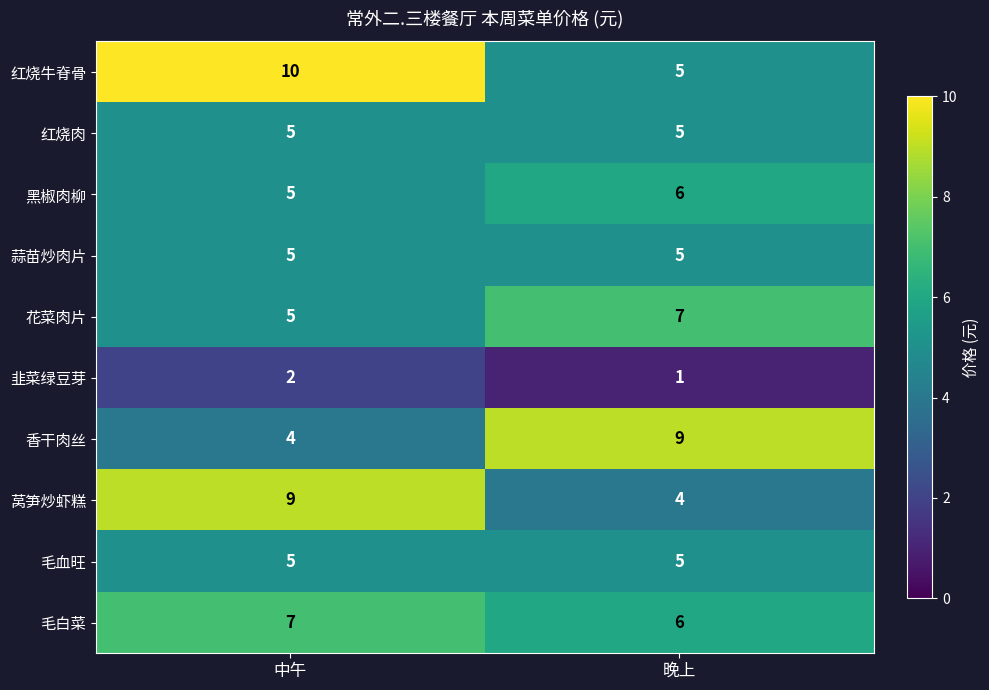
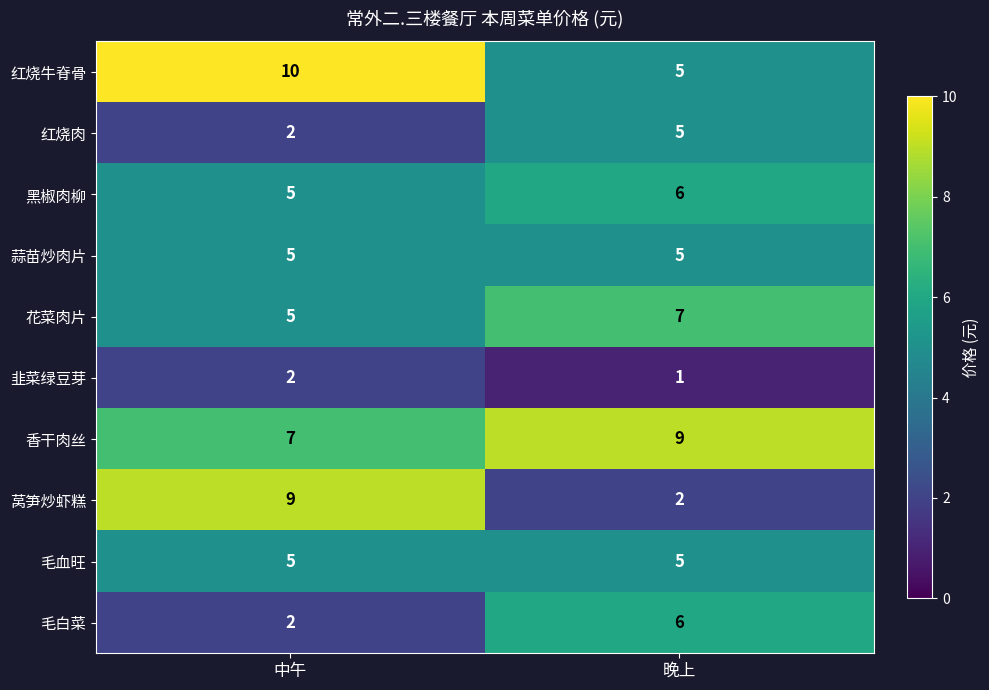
  {
    "红烧牛脊骨": {
      "中午": 10,
      "晚上": 5
    },
    "红烧肉": {
-     "中午": 5,
+     "中午": 2,
      "晚上": 5
    },
    "黑椒肉柳": {
      "中午": 5,
      "晚上": 6
    },
    "蒜苗炒肉片": {
      "中午": 5,
      "晚上": 5
    },
    "花菜肉片": {
      "中午": 5,
      "晚上": 7
    },
    "韭菜绿豆芽": {
      "中午": 2,
      "晚上": 1
    },
    "香干肉丝": {
-     "中午": 4,
+     "中午": 7,
      "晚上": 9
    },
    "莴笋炒虾糕": {
      "中午": 9,
-     "晚上": 4
+     "晚上": 2
    },
    "毛血旺": {
      "中午": 5,
      "晚上": 5
    },
    "毛白菜": {
-     "中午": 7,
+     "中午": 2,
      "晚上": 6
    }
  }
